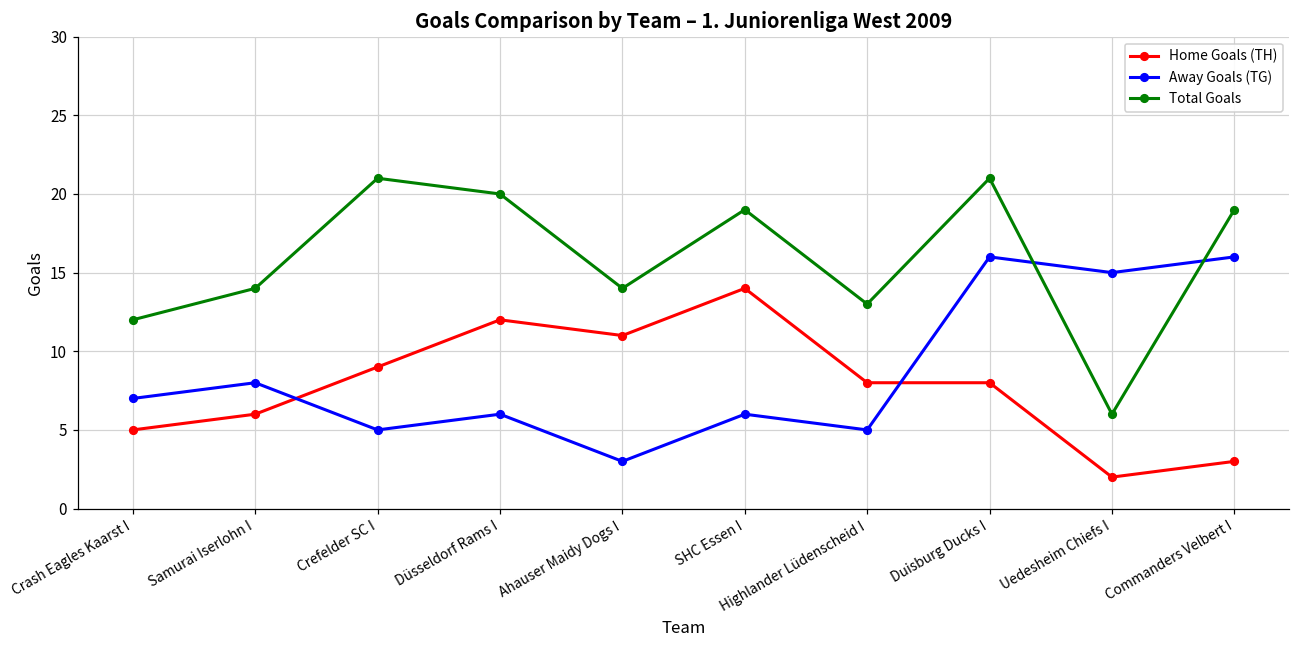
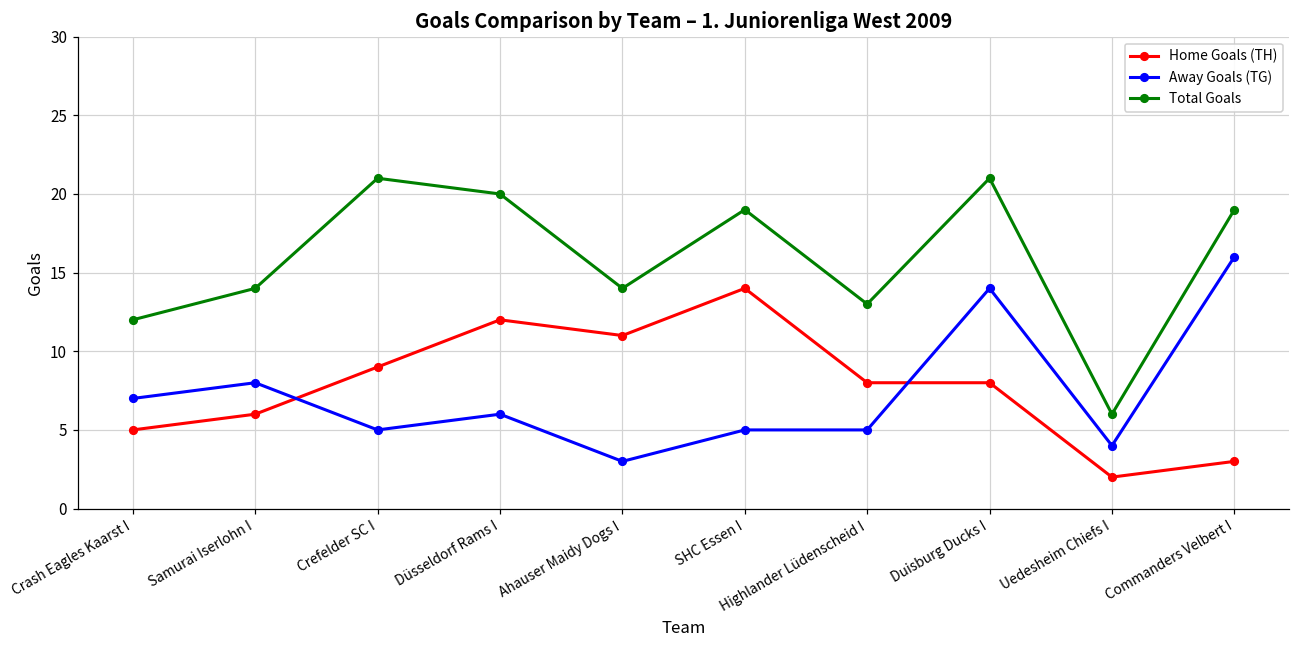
  {
    "Home Goals (TH)": {
      "Crash Eagles Kaarst I": 5,
      "Samurai Iserlohn I": 6,
      "Crefelder SC I": 9,
      "Düsseldorf Rams I": 12,
      "Ahauser Maidy Dogs I": 11,
      "SHC Essen I": 14,
      "Highlander Lüdenscheid I": 8,
      "Duisburg Ducks I": 8,
      "Uedesheim Chiefs I": 2,
      "Commanders Velbert I": 3
    },
    "Away Goals (TG)": {
      "Crash Eagles Kaarst I": 7,
      "Samurai Iserlohn I": 8,
      "Crefelder SC I": 5,
      "Düsseldorf Rams I": 6,
      "Ahauser Maidy Dogs I": 3,
-     "SHC Essen I": 6,
+     "SHC Essen I": 5,
      "Highlander Lüdenscheid I": 5,
-     "Duisburg Ducks I": 16,
-     "Uedesheim Chiefs I": 15,
+     "Duisburg Ducks I": 14,
+     "Uedesheim Chiefs I": 4,
      "Commanders Velbert I": 16
    },
    "Total Goals": {
      "Crash Eagles Kaarst I": 12,
      "Samurai Iserlohn I": 14,
      "Crefelder SC I": 21,
      "Düsseldorf Rams I": 20,
      "Ahauser Maidy Dogs I": 14,
      "SHC Essen I": 19,
      "Highlander Lüdenscheid I": 13,
      "Duisburg Ducks I": 21,
      "Uedesheim Chiefs I": 6,
      "Commanders Velbert I": 19
    }
  }
